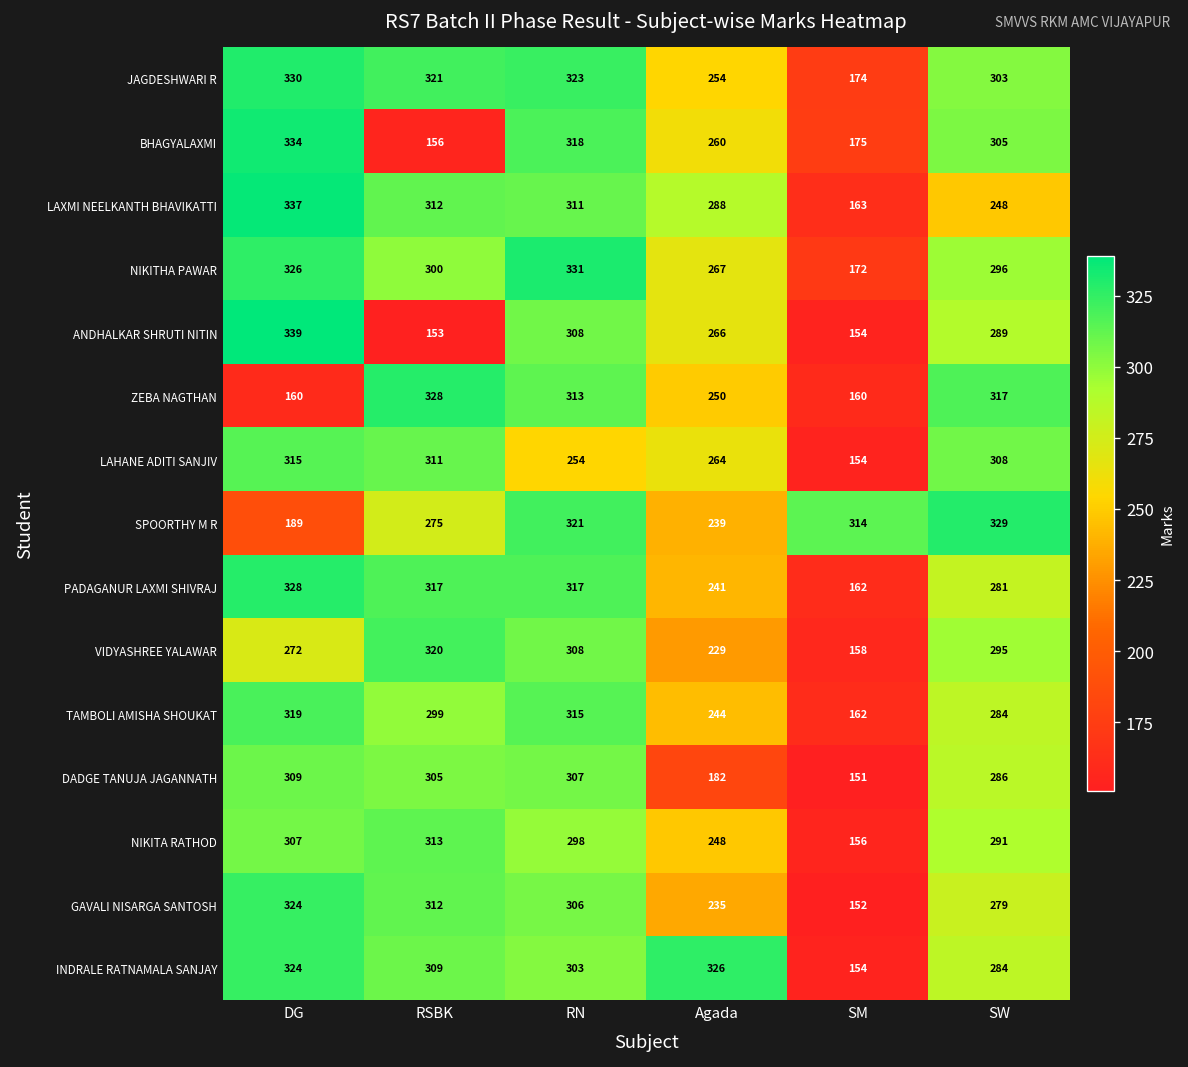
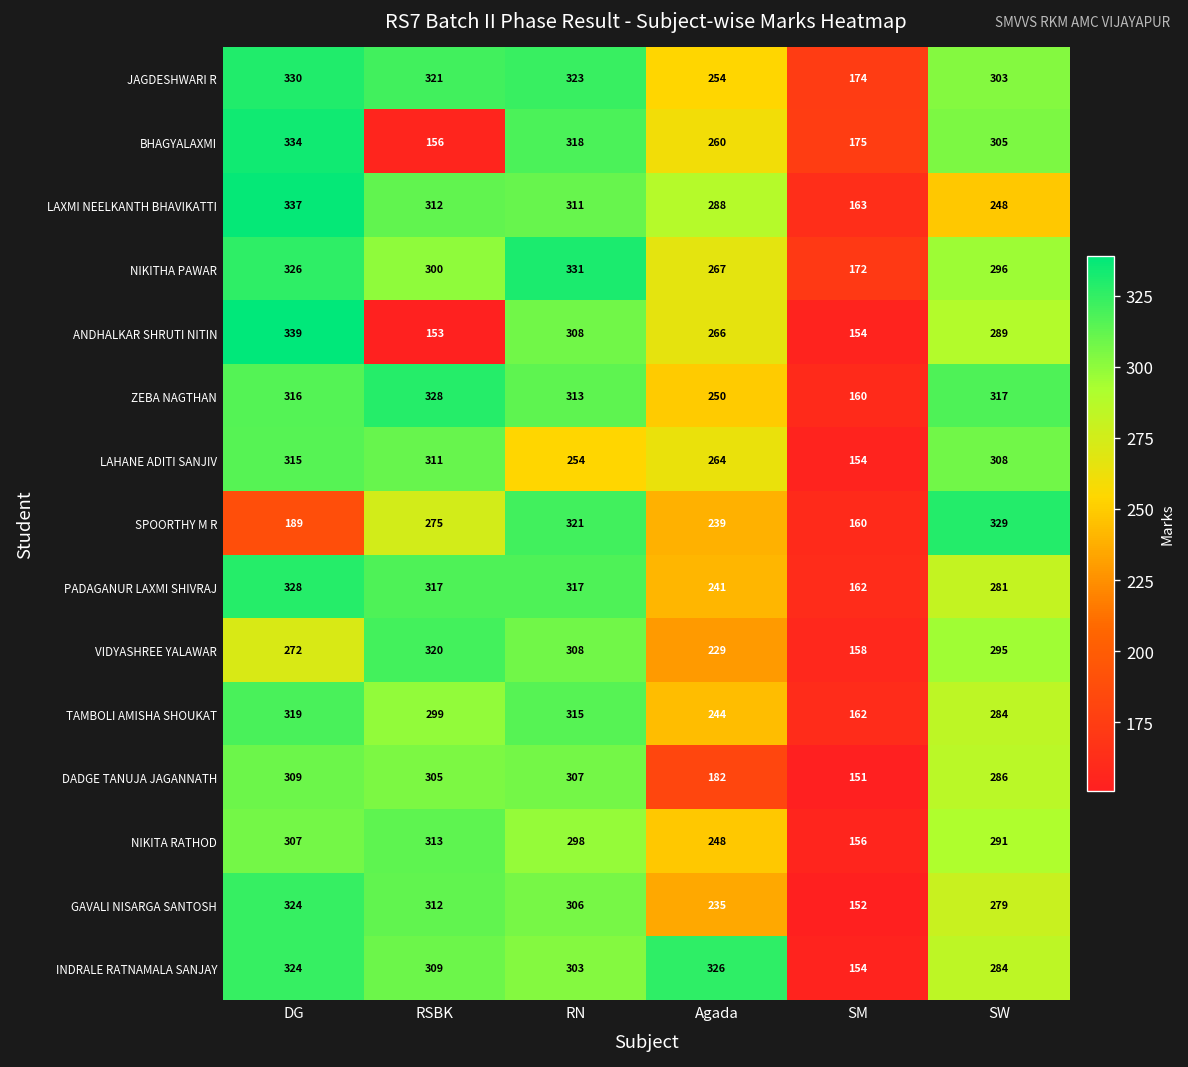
  {
    "JAGDESHWARI R": {
      "DG": 330,
      "RSBK": 321,
      "RN": 323,
      "Agada": 254,
      "SM": 174,
      "SW": 303
    },
    "BHAGYALAXMI": {
      "DG": 334,
      "RSBK": 156,
      "RN": 318,
      "Agada": 260,
      "SM": 175,
      "SW": 305
    },
    "LAXMI NEELKANTH BHAVIKATTI": {
      "DG": 337,
      "RSBK": 312,
      "RN": 311,
      "Agada": 288,
      "SM": 163,
      "SW": 248
    },
    "NIKITHA PAWAR": {
      "DG": 326,
      "RSBK": 300,
      "RN": 331,
      "Agada": 267,
      "SM": 172,
      "SW": 296
    },
    "ANDHALKAR SHRUTI NITIN": {
      "DG": 339,
      "RSBK": 153,
      "RN": 308,
      "Agada": 266,
      "SM": 154,
      "SW": 289
    },
    "ZEBA NAGTHAN": {
-     "DG": 160,
+     "DG": 316,
      "RSBK": 328,
      "RN": 313,
      "Agada": 250,
      "SM": 160,
      "SW": 317
    },
    "LAHANE ADITI SANJIV": {
      "DG": 315,
      "RSBK": 311,
      "RN": 254,
      "Agada": 264,
      "SM": 154,
      "SW": 308
    },
    "SPOORTHY M R": {
      "DG": 189,
      "RSBK": 275,
      "RN": 321,
      "Agada": 239,
-     "SM": 314,
+     "SM": 160,
      "SW": 329
    },
    "PADAGANUR LAXMI SHIVRAJ": {
      "DG": 328,
      "RSBK": 317,
      "RN": 317,
      "Agada": 241,
      "SM": 162,
      "SW": 281
    },
    "VIDYASHREE YALAWAR": {
      "DG": 272,
      "RSBK": 320,
      "RN": 308,
      "Agada": 229,
      "SM": 158,
      "SW": 295
    },
    "TAMBOLI AMISHA SHOUKAT": {
      "DG": 319,
      "RSBK": 299,
      "RN": 315,
      "Agada": 244,
      "SM": 162,
      "SW": 284
    },
    "DADGE TANUJA JAGANNATH": {
      "DG": 309,
      "RSBK": 305,
      "RN": 307,
      "Agada": 182,
      "SM": 151,
      "SW": 286
    },
    "NIKITA RATHOD": {
      "DG": 307,
      "RSBK": 313,
      "RN": 298,
      "Agada": 248,
      "SM": 156,
      "SW": 291
    },
    "GAVALI NISARGA SANTOSH": {
      "DG": 324,
      "RSBK": 312,
      "RN": 306,
      "Agada": 235,
      "SM": 152,
      "SW": 279
    },
    "INDRALE RATNAMALA SANJAY": {
      "DG": 324,
      "RSBK": 309,
      "RN": 303,
      "Agada": 326,
      "SM": 154,
      "SW": 284
    }
  }
